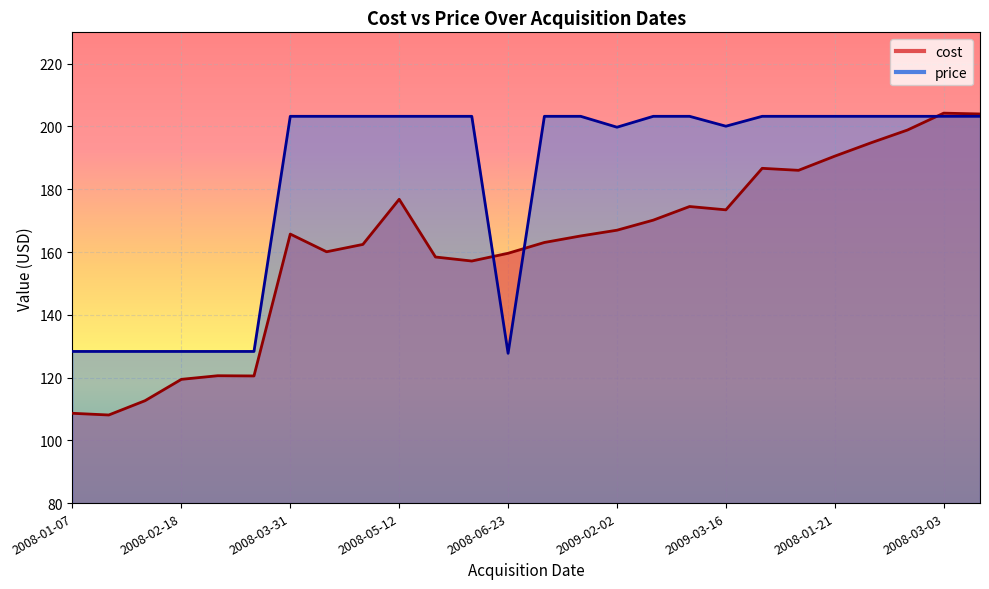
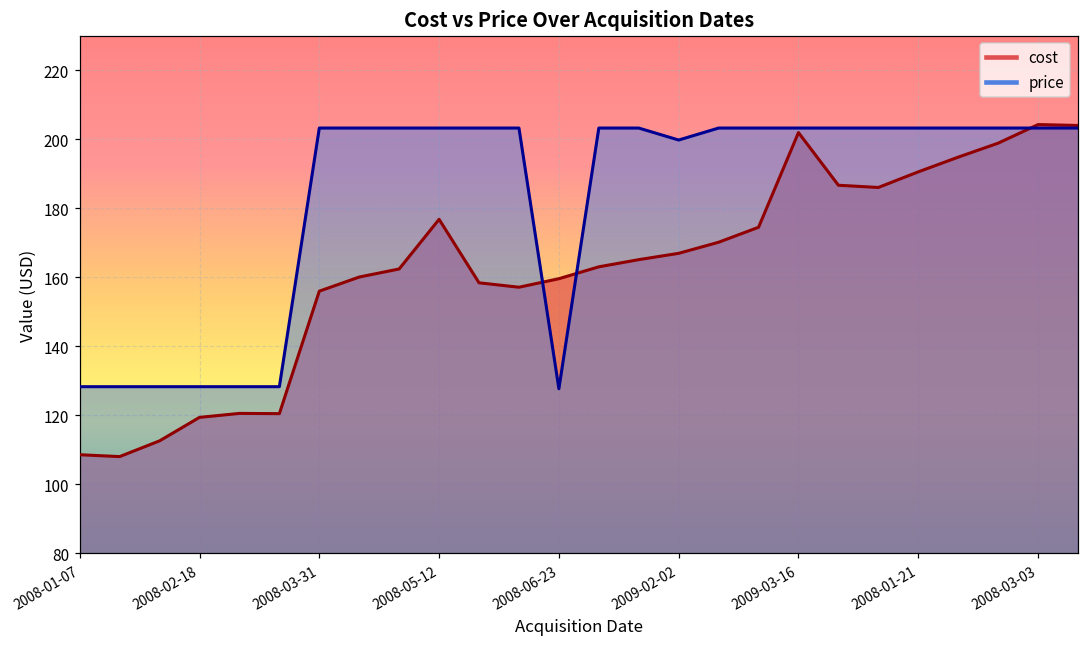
  {
    "cost": {
-     "2008-03-31": 166,
+     "2008-03-31": 156,
      "2008-05-12": 177,
      "2008-06-23": 160,
      "2009-02-02": 167,
-     "2009-03-16": 173
+     "2009-03-16": 202
    },
    "price": {
      "2008-03-31": 203,
      "2008-05-12": 203,
      "2008-06-23": 128,
      "2009-02-02": 200,
-     "2009-03-16": 200
+     "2009-03-16": 203
    }
  }
